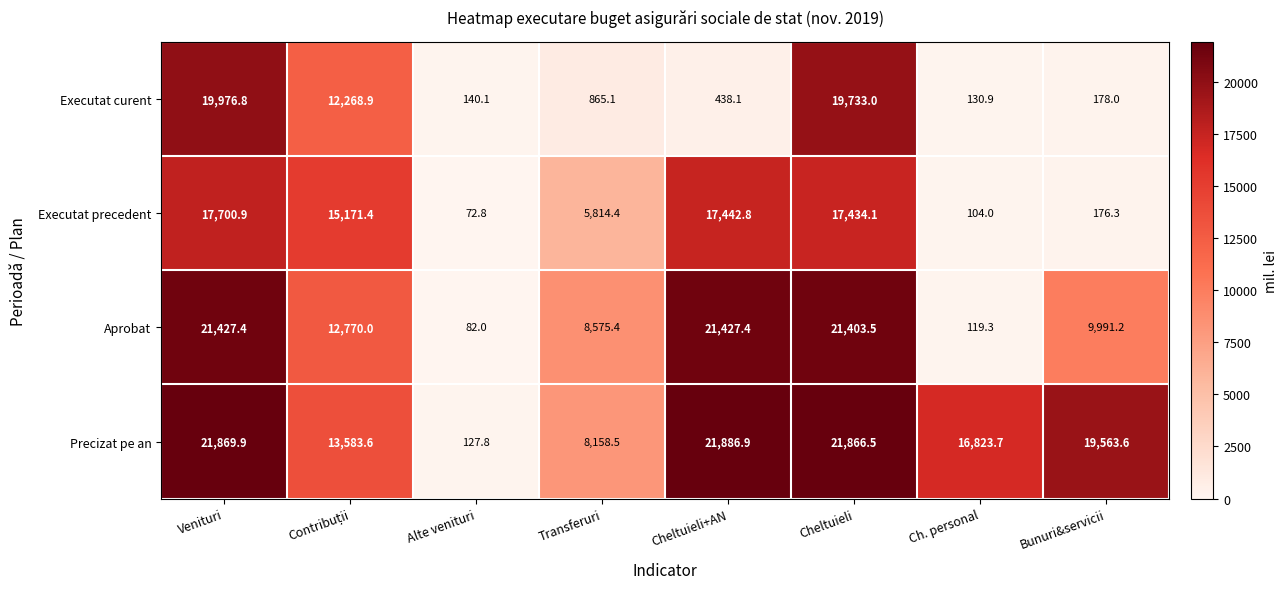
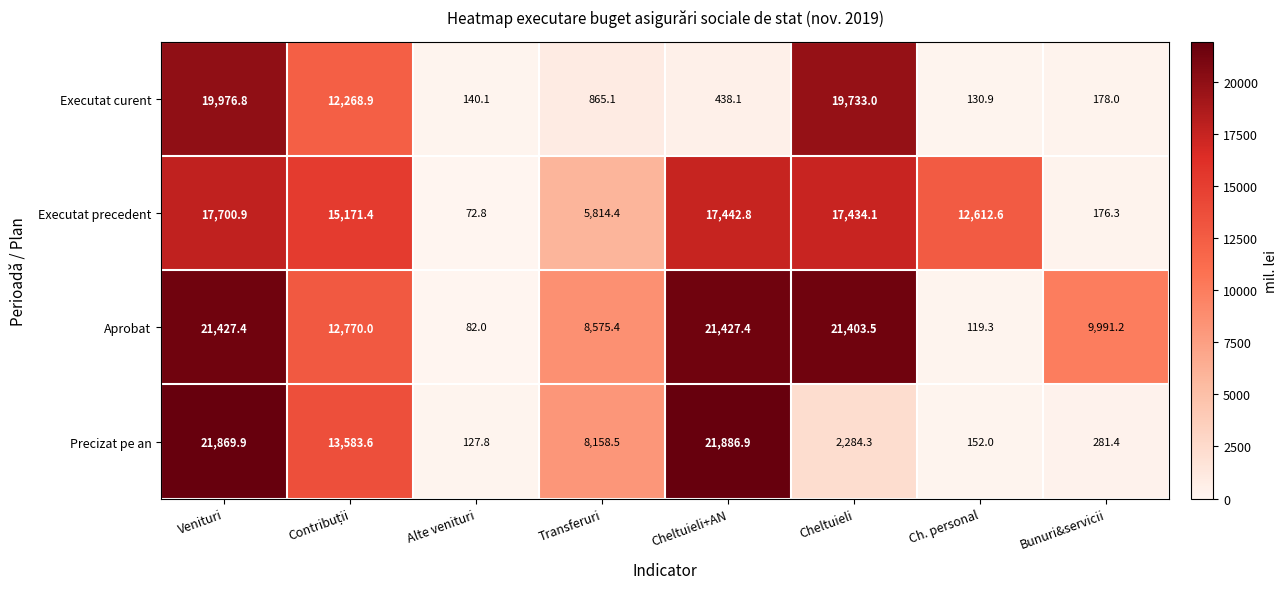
  {
    "Executat curent": {
      "Venituri": "19,976.8",
      "Contribuții": "12,268.9",
      "Alte venituri": "140.1",
      "Transferuri": "865.1",
      "Cheltuieli+AN": "438.1",
      "Cheltuieli": "19,733.0",
      "Ch. personal": "130.9",
      "Bunuri&servicii": "178.0"
    },
    "Executat precedent": {
      "Venituri": "17,700.9",
      "Contribuții": "15,171.4",
      "Alte venituri": "72.8",
      "Transferuri": "5,814.4",
      "Cheltuieli+AN": "17,442.8",
      "Cheltuieli": "17,434.1",
-     "Ch. personal": "104.0",
+     "Ch. personal": "12,612.6",
      "Bunuri&servicii": "176.3"
    },
    "Aprobat": {
      "Venituri": "21,427.4",
      "Contribuții": "12,770.0",
      "Alte venituri": "82.0",
      "Transferuri": "8,575.4",
      "Cheltuieli+AN": "21,427.4",
      "Cheltuieli": "21,403.5",
      "Ch. personal": "119.3",
      "Bunuri&servicii": "9,991.2"
    },
    "Precizat pe an": {
      "Venituri": "21,869.9",
      "Contribuții": "13,583.6",
      "Alte venituri": "127.8",
      "Transferuri": "8,158.5",
      "Cheltuieli+AN": "21,886.9",
-     "Cheltuieli": "21,866.5",
-     "Ch. personal": "16,823.7",
-     "Bunuri&servicii": "19,563.6"
+     "Cheltuieli": "2,284.3",
+     "Ch. personal": "152.0",
+     "Bunuri&servicii": "281.4"
    }
  }
